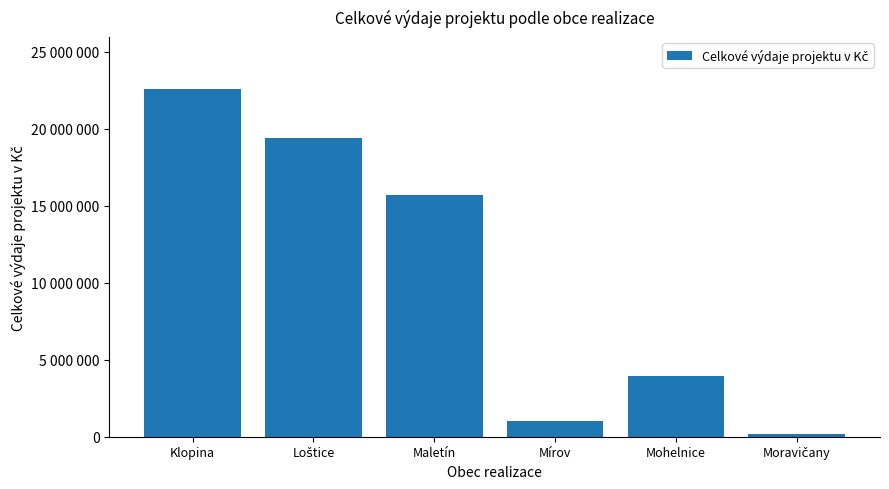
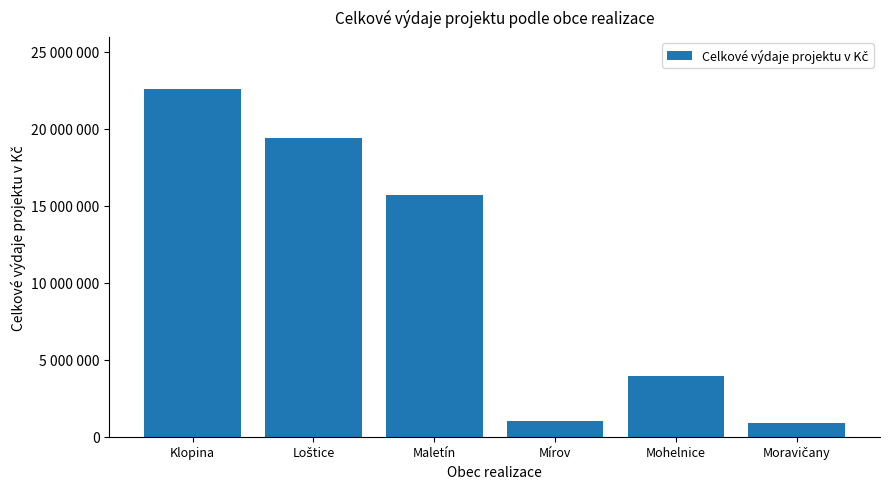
  {
    "Klopina": 22600000,
    "Loštice": 19400000,
    "Maletín": 15700000,
    "Mírov": 1100000,
    "Mohelnice": 4000000,
-   "Moravičany": 200000
+   "Moravičany": 900000
  }
